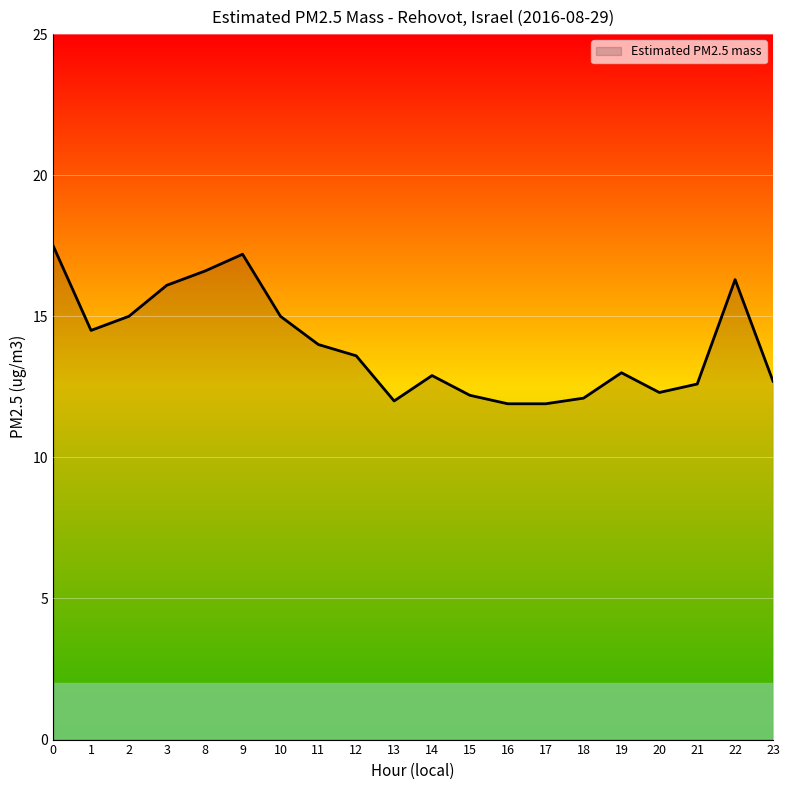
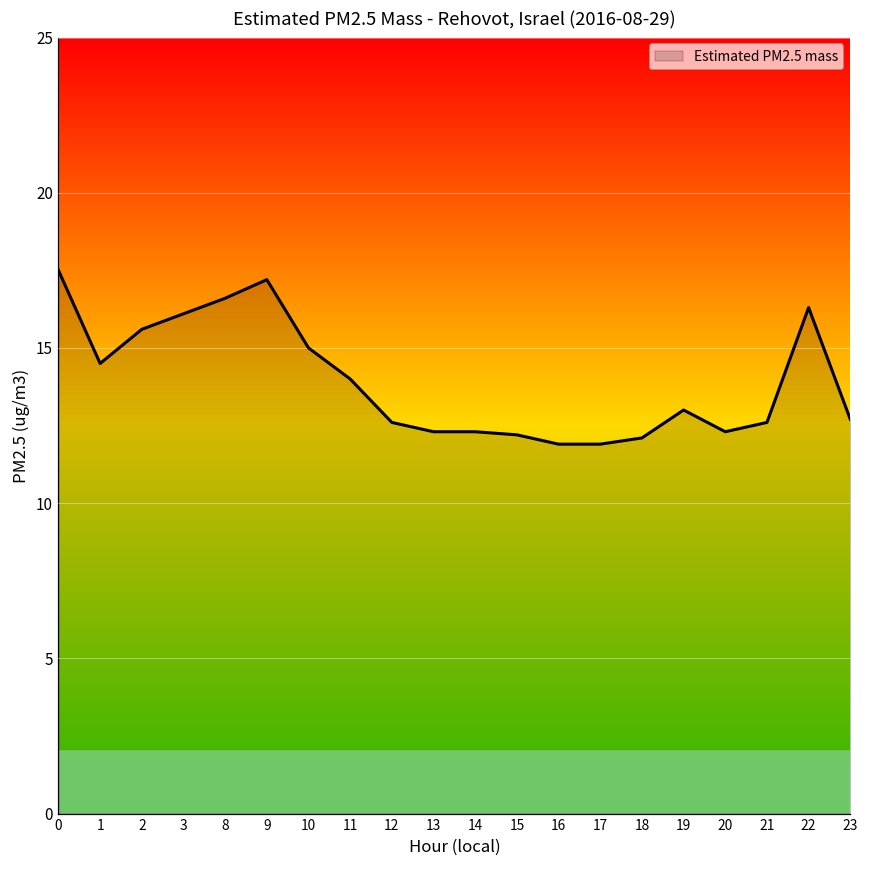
  {
    "0": 17.5,
    "1": 14.5,
-   "2": 15.0,
+   "2": 15.6,
    "3": 16.1,
    "8": 16.6,
    "9": 17.2,
    "10": 15.0,
    "11": 14.0,
-   "12": 13.6,
-   "13": 12.0,
-   "14": 12.9,
+   "12": 12.6,
+   "13": 12.3,
+   "14": 12.3,
    "15": 12.2,
    "16": 11.9,
    "17": 11.9,
    "18": 12.1,
    "19": 13.0,
    "20": 12.3,
    "21": 12.6,
    "22": 16.3,
    "23": 12.7
  }
